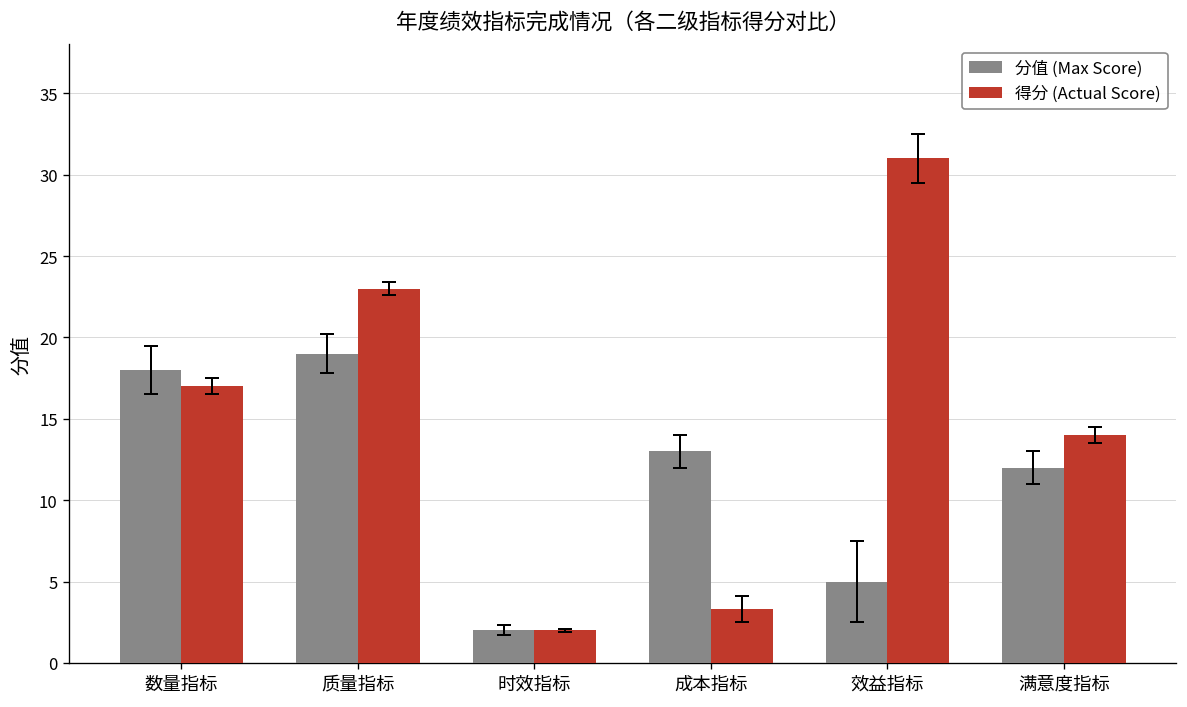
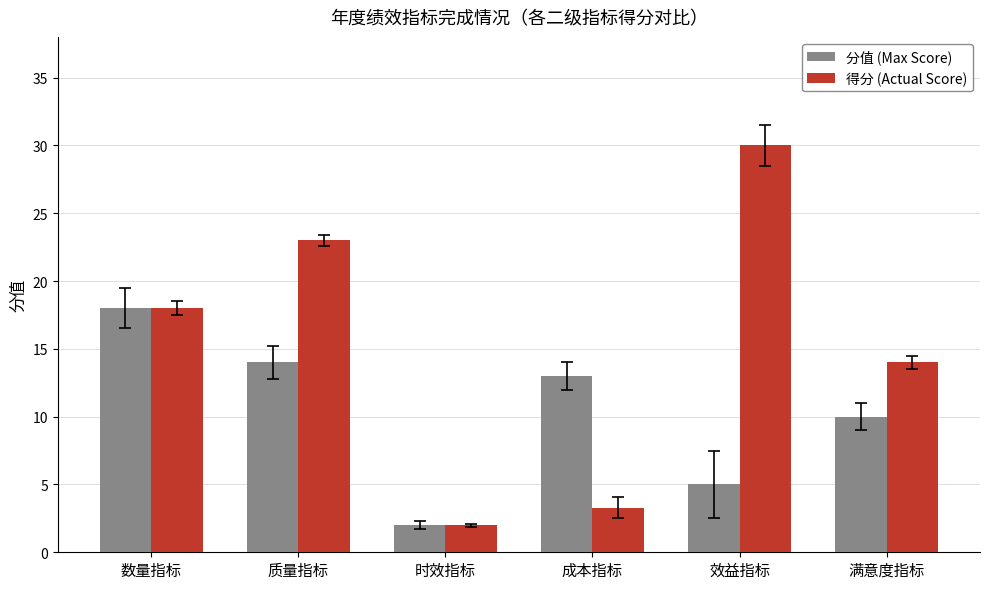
  {
    "分值 (Max Score)": {
      "数量指标": 18,
-     "质量指标": 19,
+     "质量指标": 14,
      "时效指标": 2,
      "成本指标": 13,
      "效益指标": 5,
-     "满意度指标": 12
+     "满意度指标": 10
    },
    "得分 (Actual Score)": {
-     "数量指标": 17,
+     "数量指标": 18,
      "质量指标": 23,
      "时效指标": 2,
      "成本指标": 3.3,
-     "效益指标": 31,
+     "效益指标": 30,
      "满意度指标": 14
    }
  }
